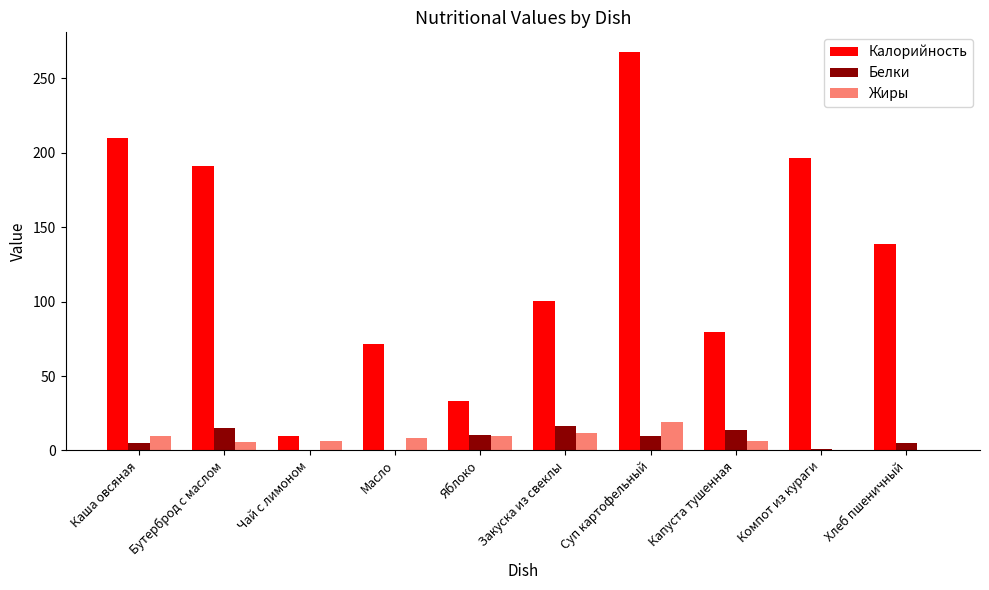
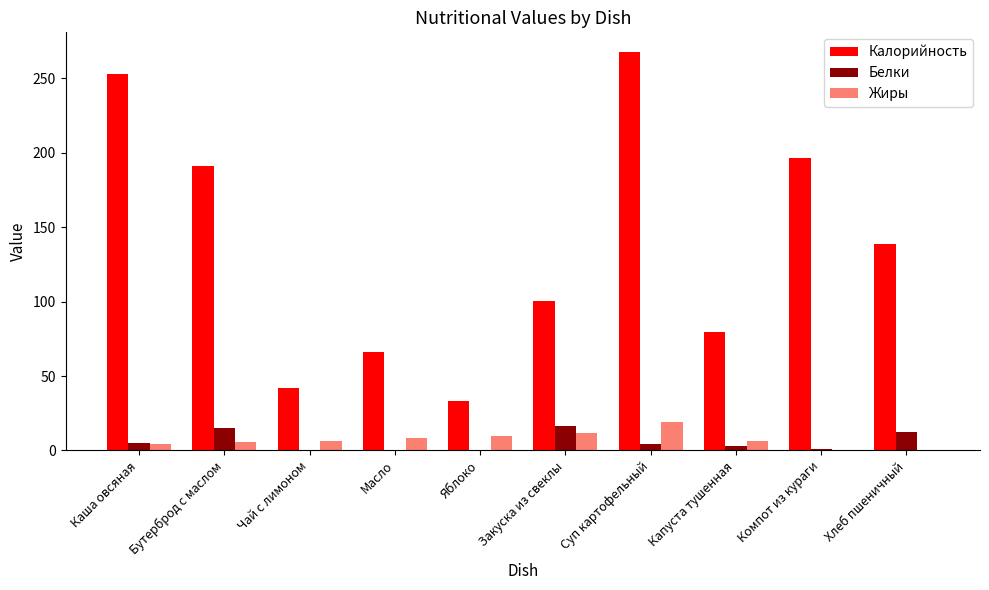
  {
    "Калорийность": {
-     "Каша овсяная": 210,
+     "Каша овсяная": 253,
      "Бутерброд с маслом": 191,
-     "Чай с лимоном": 10,
-     "Масло": 72,
+     "Чай с лимоном": 42,
+     "Масло": 66,
      "Яблоко": 33,
      "Закуска из свеклы": 101,
      "Суп картофельный": 268,
      "Капуста тушенная": 80,
      "Компот из кураги": 197,
      "Хлеб пшеничный": 139
    },
    "Белки": {
      "Каша овсяная": 5,
      "Бутерброд с маслом": 15,
-     "Яблоко": 11,
+     "Яблоко": 0,
      "Закуска из свеклы": 17,
-     "Суп картофельный": 10,
-     "Капуста тушенная": 14,
-     "Хлеб пшеничный": 5
+     "Суп картофельный": 4,
+     "Капуста тушенная": 3,
+     "Хлеб пшеничный": 12
    },
    "Жиры": {
-     "Каша овсяная": 10,
+     "Каша овсяная": 4,
      "Бутерброд с маслом": 6,
      "Чай с лимоном": 7,
      "Масло": 8,
      "Яблоко": 10,
      "Закуска из свеклы": 11,
      "Суп картофельный": 19,
      "Капуста тушенная": 7,
      "Компот из кураги": 0
    }
  }
